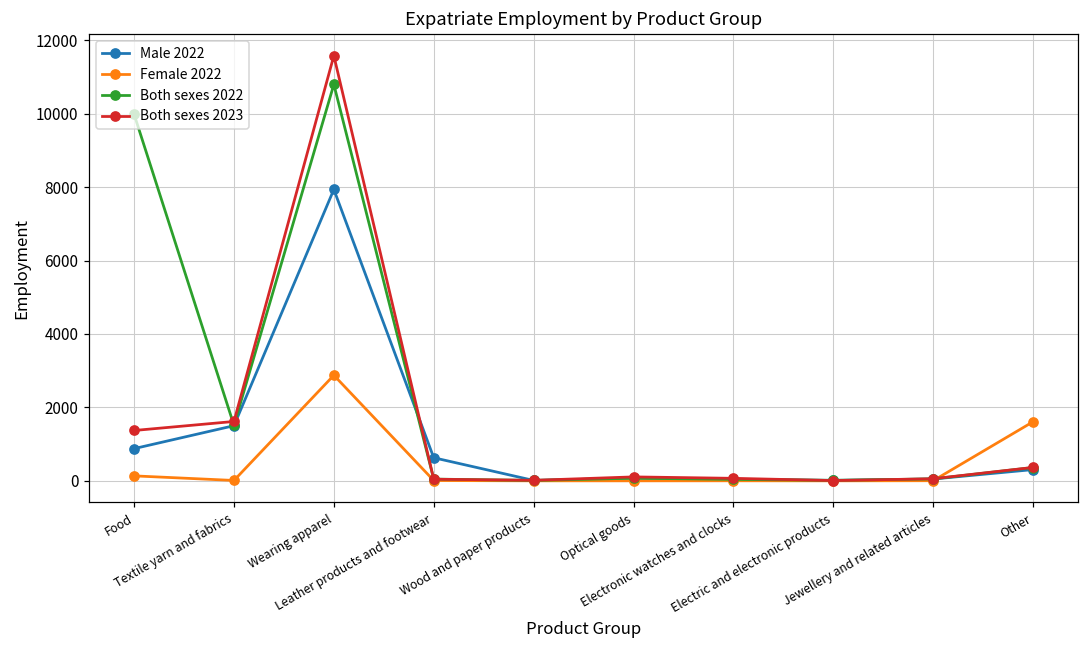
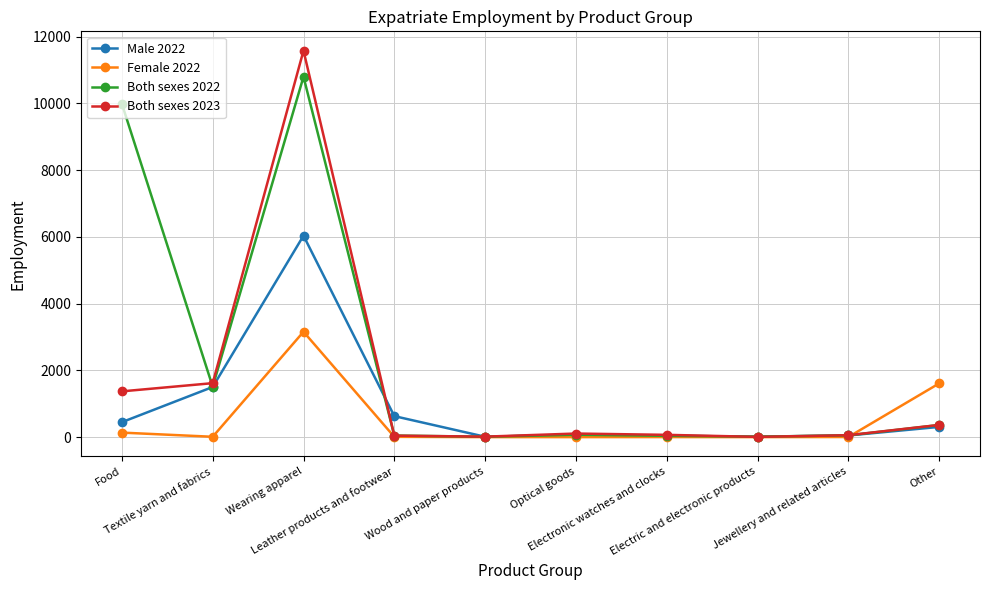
  {
    "Male 2022": {
-     "Food": 900,
-     "Wearing apparel": 7900,
+     "Food": 400,
+     "Wearing apparel": 6000,
      "Leather products and footwear": 600
    },
    "Female 2022": {
      "Food": 100,
      "Textile yarn and fabrics": 0,
-     "Wearing apparel": 2900,
+     "Wearing apparel": 3200,
      "Other": 1600
    },
    "Both sexes 2022": {
      "Wearing apparel": 10800
    },
    "Both sexes 2023": {
      "Food": 1400,
      "Textile yarn and fabrics": 1600,
      "Wearing apparel": 11600
    }
  }
